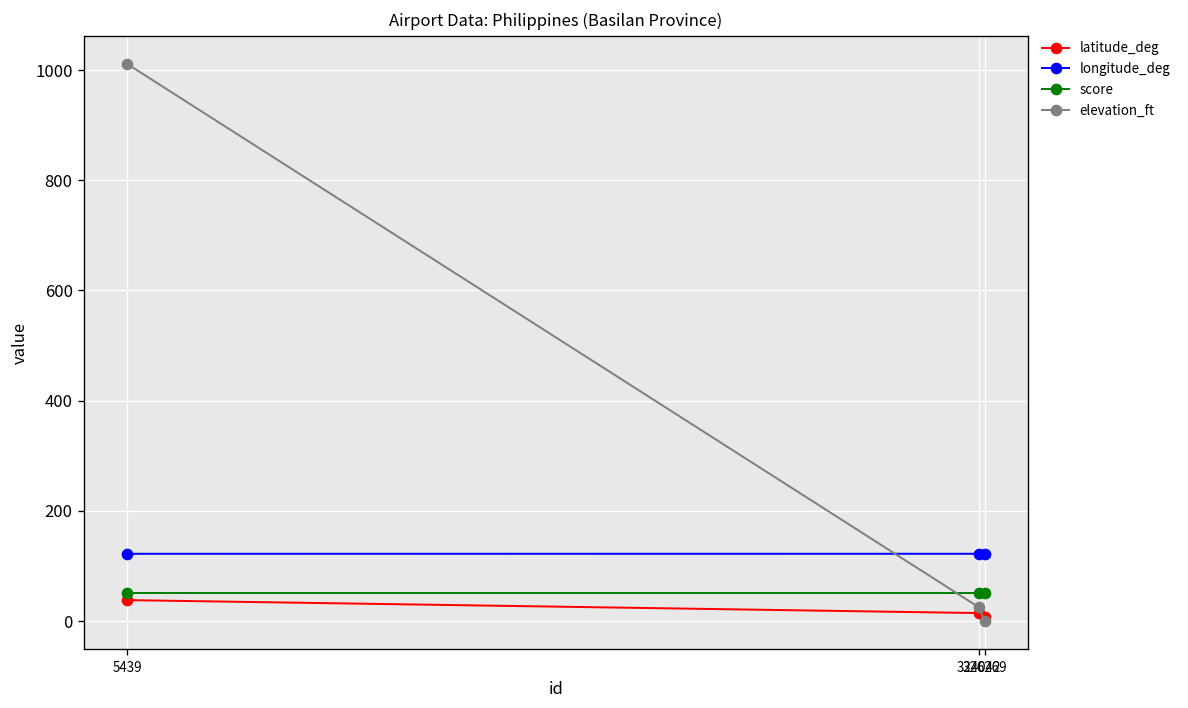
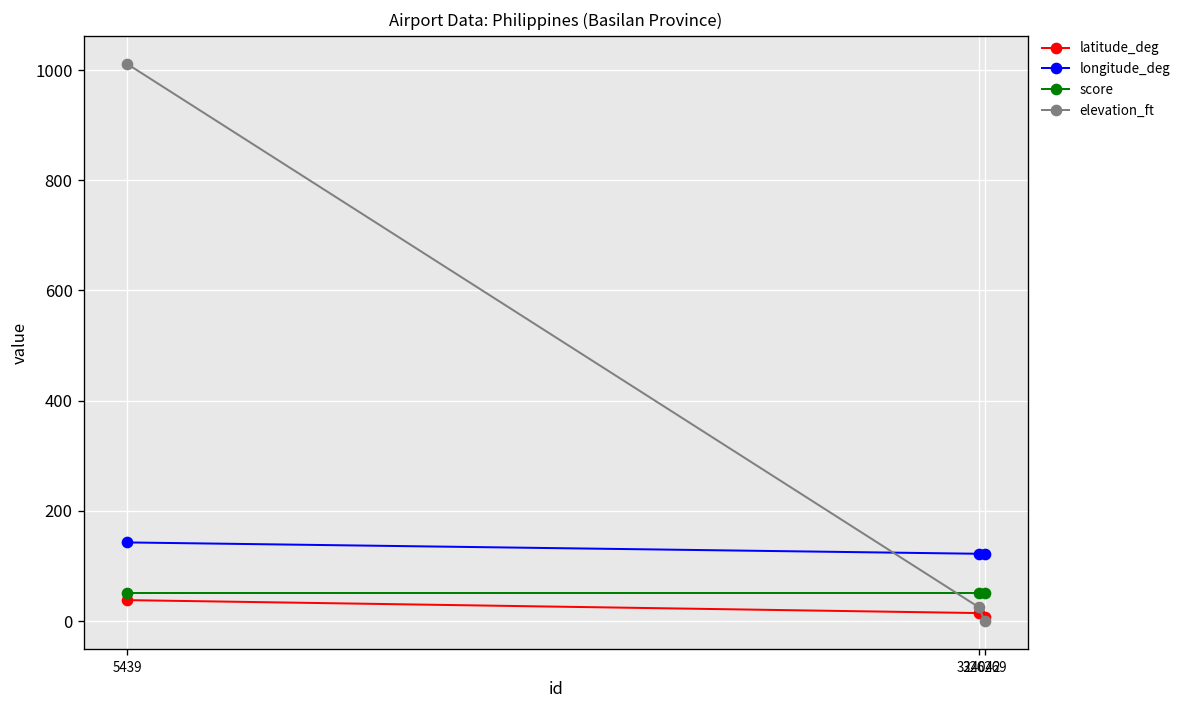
  {
    "latitude_deg": {
      "5439": 40
    },
    "longitude_deg": {
-     "5439": 120
+     "5439": 140
    },
    "score": {
      "5439": 50
    },
    "elevation_ft": {
      "5439": 1010
    }
  }
